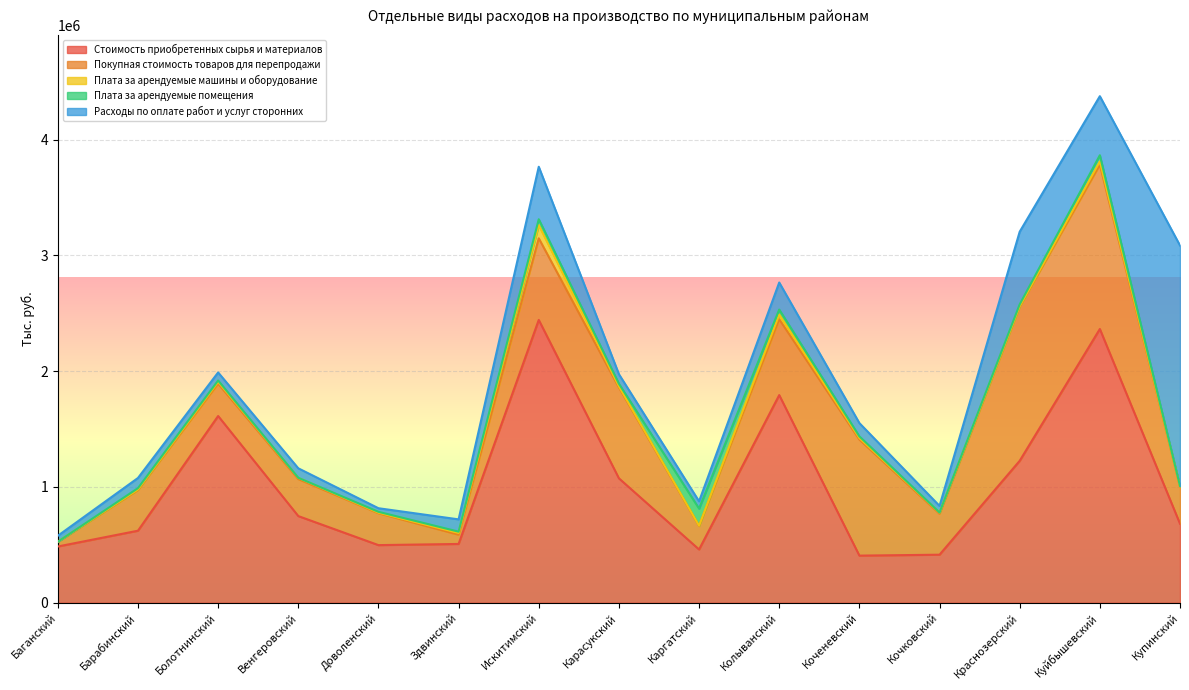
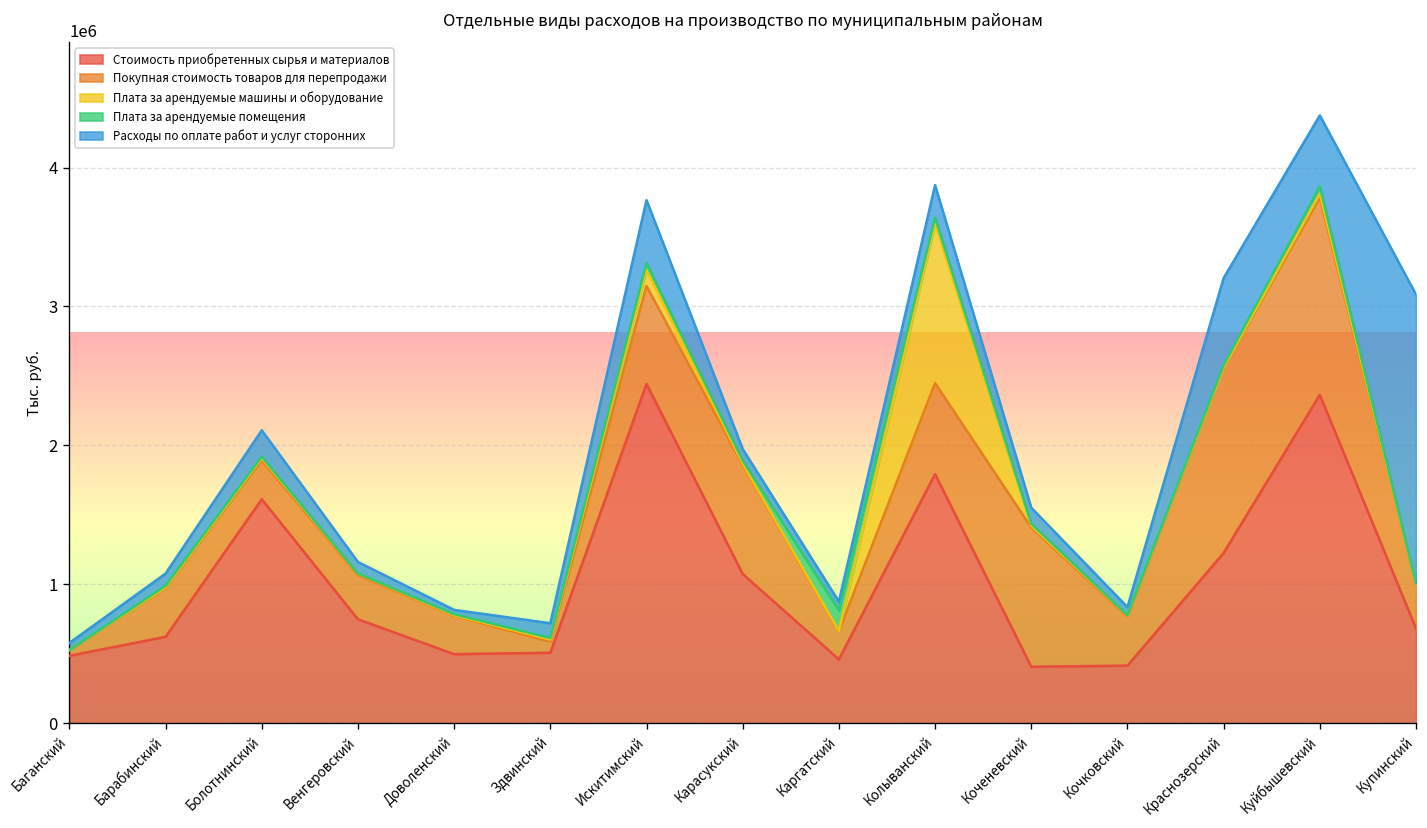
  {
    "Плата за арендуемые машины и оборудование": {
      "Искитимский": 110000,
-     "Колыванский": 40000,
+     "Колыванский": 1150000,
      "Куйбышевский": 30000
    },
    "Плата за арендуемые помещения": {
      "Искитимский": 50000,
      "Карасукский": 20000,
      "Каргатский": 150000,
      "Колыванский": 40000,
      "Куйбышевский": 50000
    },
    "Расходы по оплате работ и услуг сторонних": {
      "Баганский": 50000,
      "Барабинский": 90000,
-     "Болотнинский": 70000,
+     "Болотнинский": 190000,
      "Венгеровский": 80000,
      "Доволенский": 30000,
      "Здвинский": 110000,
      "Искитимский": 450000,
      "Карасукский": 80000,
      "Каргатский": 60000,
      "Колыванский": 230000,
      "Коченевский": 110000,
      "Кочковский": 60000,
      "Краснозерский": 630000,
      "Куйбышевский": 510000,
      "Купинский": 2080000
    }
  }
